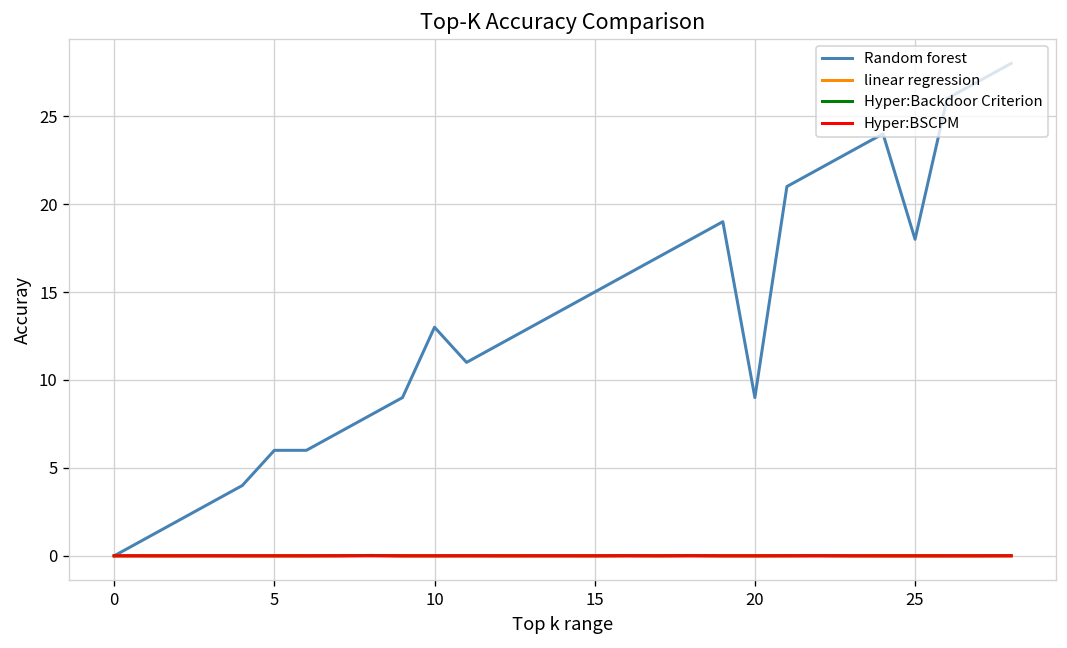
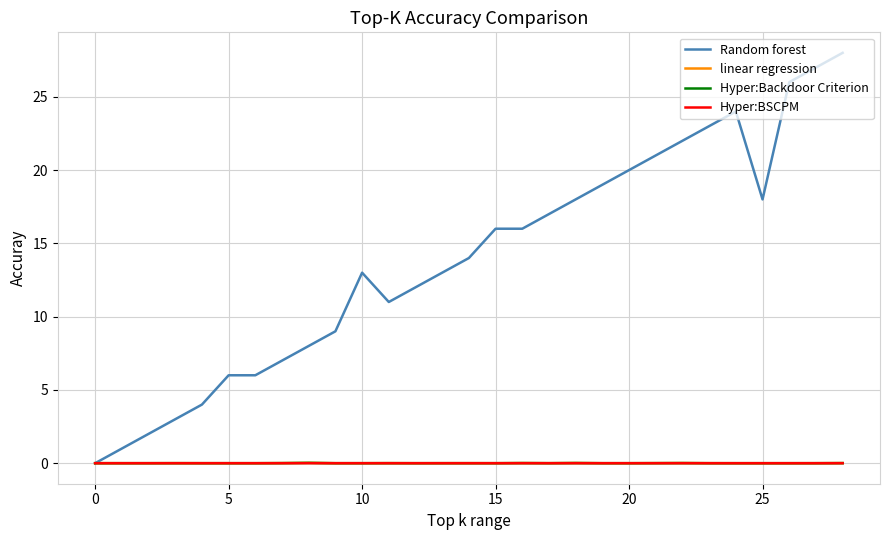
  {
    "Random forest": {
      "5": 6,
      "10": 13,
-     "15": 15,
-     "20": 9,
+     "15": 16,
+     "20": 20,
      "25": 18
    },
    "Hyper:BSCPM": {
      "5": 0,
      "10": 0,
      "15": 0,
      "20": 0,
      "25": 0
    }
  }
